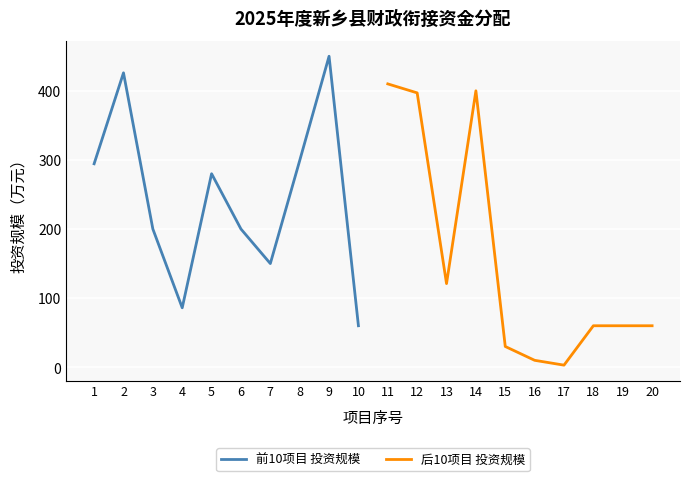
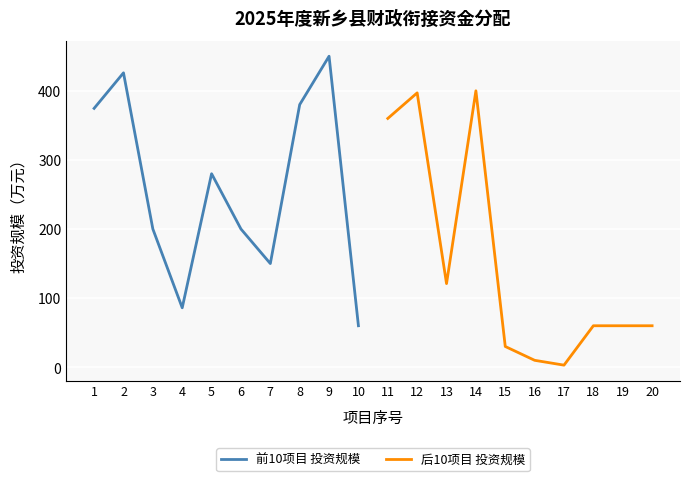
  {
    "前10项目 投资规模": {
-     "1": 290,
+     "1": 370,
      "2": 430,
      "3": 200,
      "4": 90,
      "5": 280,
      "6": 200,
      "7": 150,
-     "8": 300,
+     "8": 380,
      "9": 450,
      "10": 60
    },
    "后10项目 投资规模": {
-     "11": 410,
+     "11": 360,
      "12": 400,
      "13": 120,
      "14": 400,
      "15": 30,
      "16": 10,
      "17": 0,
      "18": 60,
      "19": 60,
      "20": 60
    }
  }
